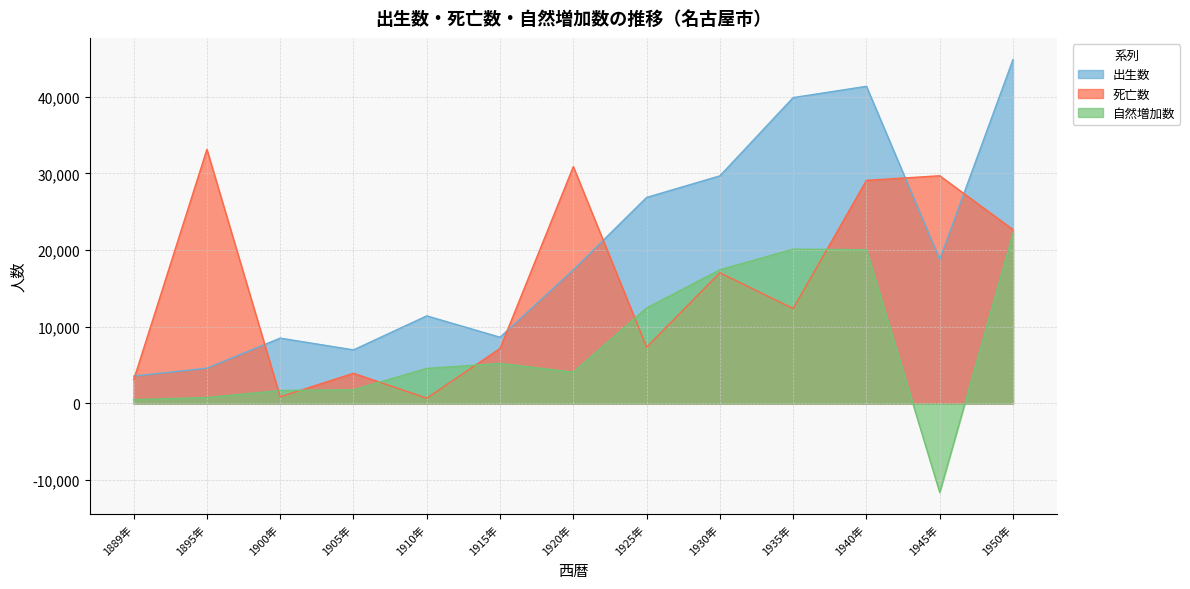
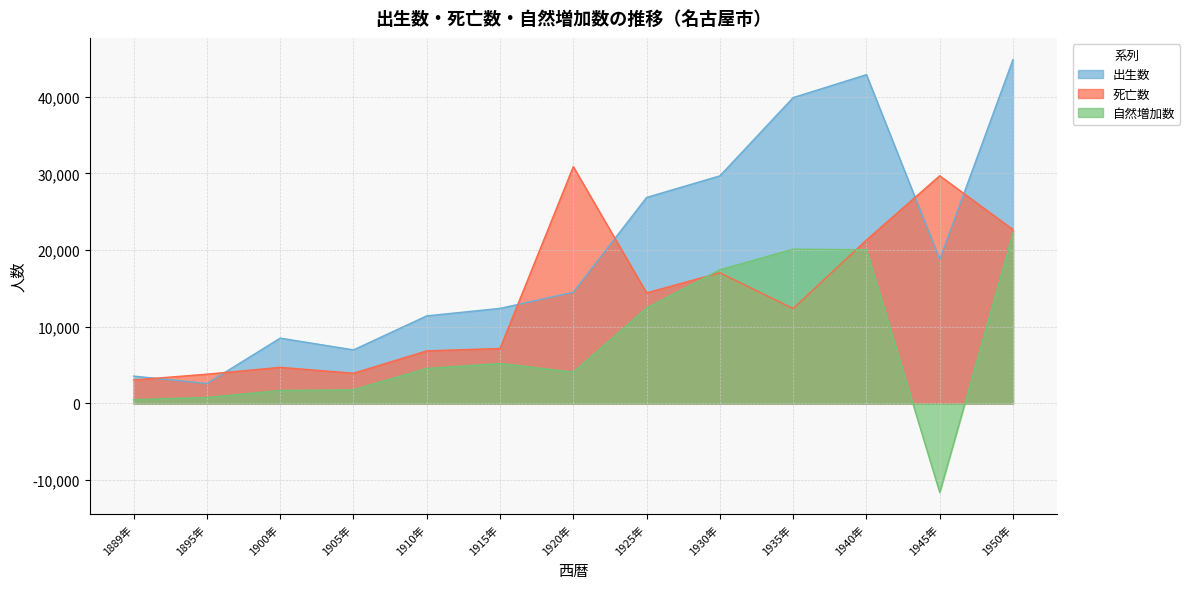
  {
    "出生数": {
      "1889年": "4,000",
-     "1895年": "5,000",
+     "1895年": "3,000",
      "1900年": "9,000",
      "1905年": "7,000",
      "1910年": "11,000",
-     "1915年": "9,000",
-     "1920年": "17,000",
+     "1915年": "12,000",
+     "1920年": "14,000",
      "1925年": "27,000",
      "1930年": "30,000",
      "1935年": "40,000",
-     "1940年": "41,000",
+     "1940年": "43,000",
      "1945年": "19,000",
      "1950年": "45,000"
    },
    "死亡数": {
      "1889年": "3,000",
-     "1895年": "33,000",
-     "1900年": "1,000",
+     "1895年": "4,000",
+     "1900年": "5,000",
      "1905年": "4,000",
-     "1910年": "1,000",
+     "1910年": "7,000",
      "1915年": "7,000",
      "1920年": "31,000",
-     "1925年": "7,000",
+     "1925年": "14,000",
      "1930年": "17,000",
      "1935年": "12,000",
-     "1940年": "29,000",
+     "1940年": "21,000",
      "1945年": "30,000",
      "1950年": "23,000"
    }
  }
